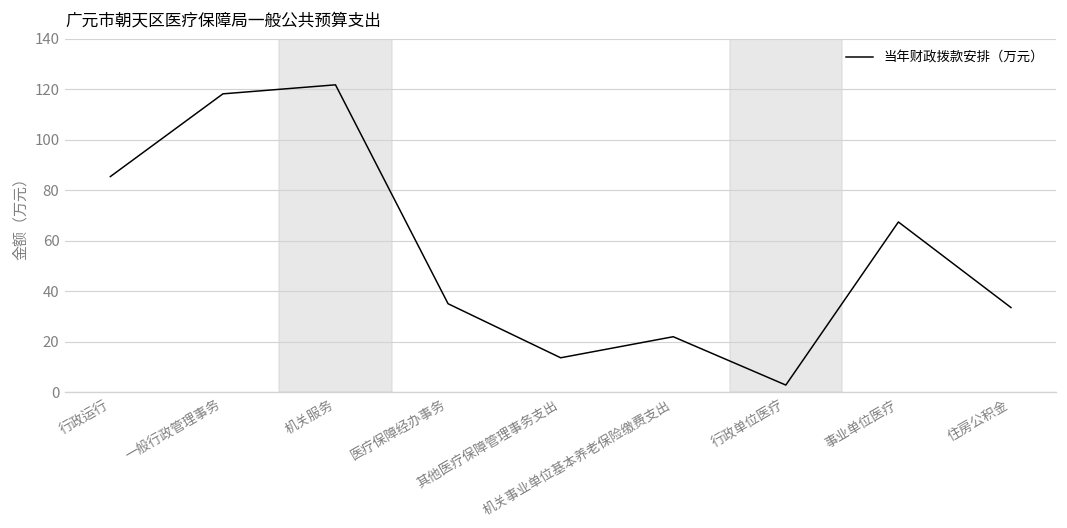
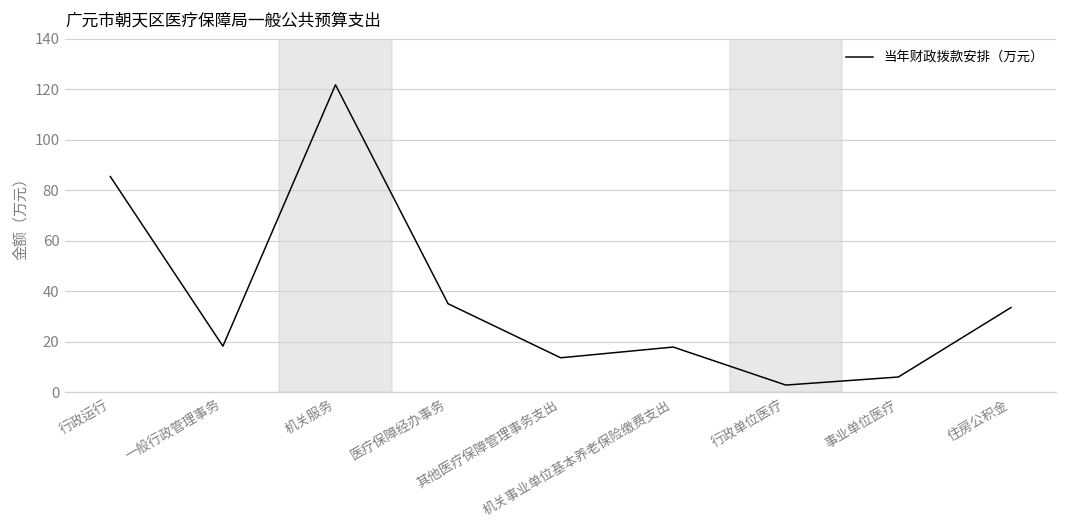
  {
    "行政运行": 85,
-   "一般行政管理事务": 118,
+   "一般行政管理事务": 18,
    "机关服务": 122,
    "医疗保障经办事务": 35,
    "其他医疗保障管理事务支出": 14,
-   "机关事业单位基本养老保险缴费支出": 22,
+   "机关事业单位基本养老保险缴费支出": 18,
    "行政单位医疗": 3,
-   "事业单位医疗": 67,
+   "事业单位医疗": 6,
    "住房公积金": 33
  }
